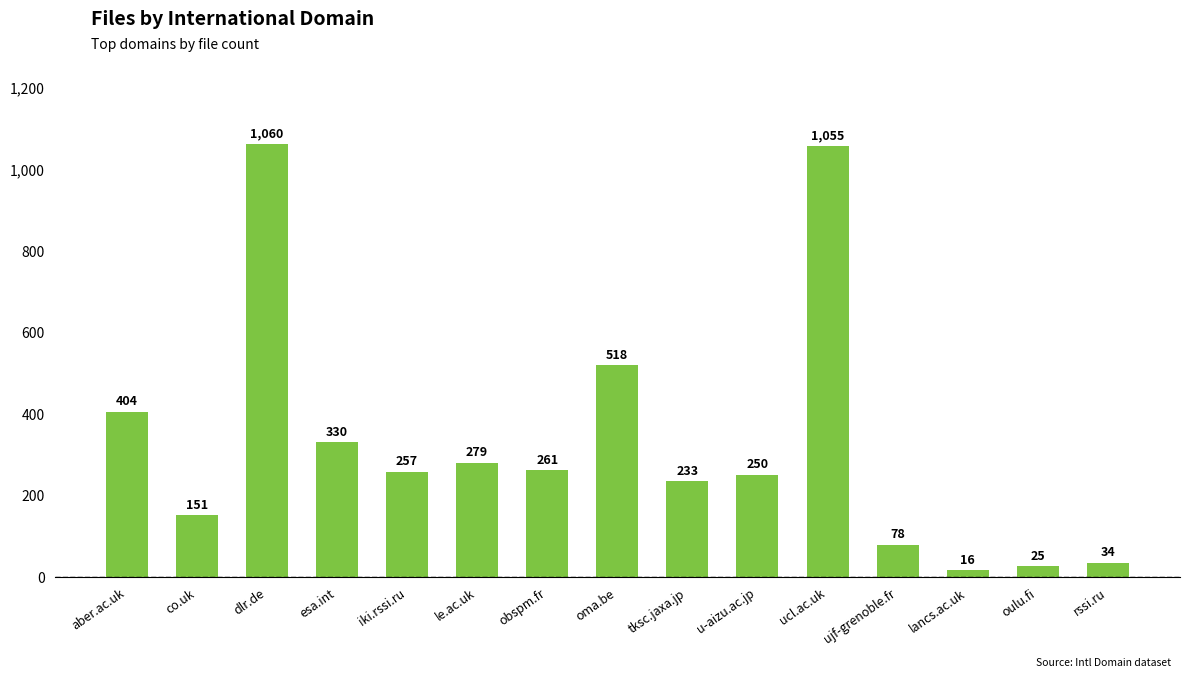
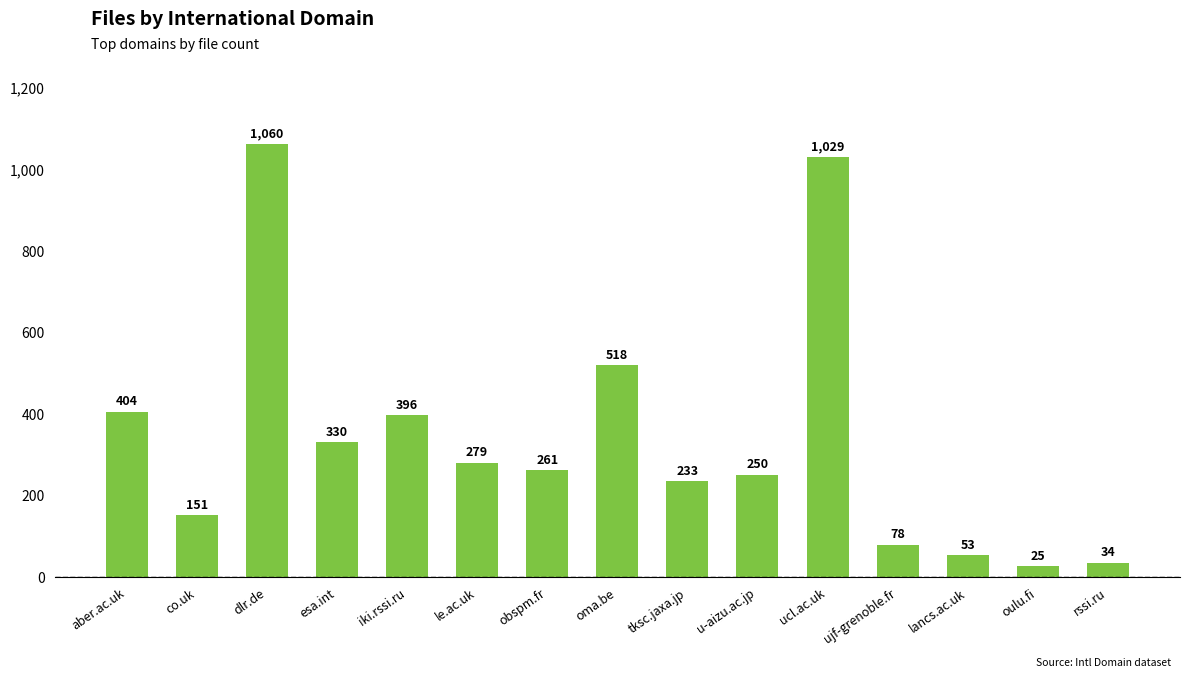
  {
    "aber.ac.uk": "404",
    "co.uk": "151",
    "dlr.de": "1,060",
    "esa.int": "330",
-   "iki.rssi.ru": "257",
+   "iki.rssi.ru": "396",
    "le.ac.uk": "279",
    "obspm.fr": "261",
    "oma.be": "518",
    "tksc.jaxa.jp": "233",
    "u-aizu.ac.jp": "250",
-   "ucl.ac.uk": "1,055",
+   "ucl.ac.uk": "1,029",
    "ujf-grenoble.fr": "78",
-   "lancs.ac.uk": "16",
+   "lancs.ac.uk": "53",
    "oulu.fi": "25",
    "rssi.ru": "34"
  }
